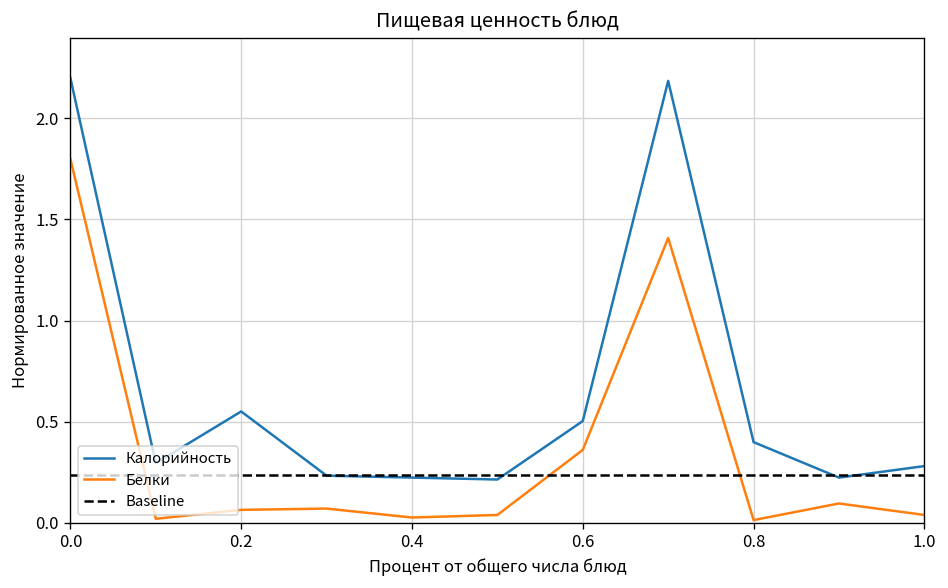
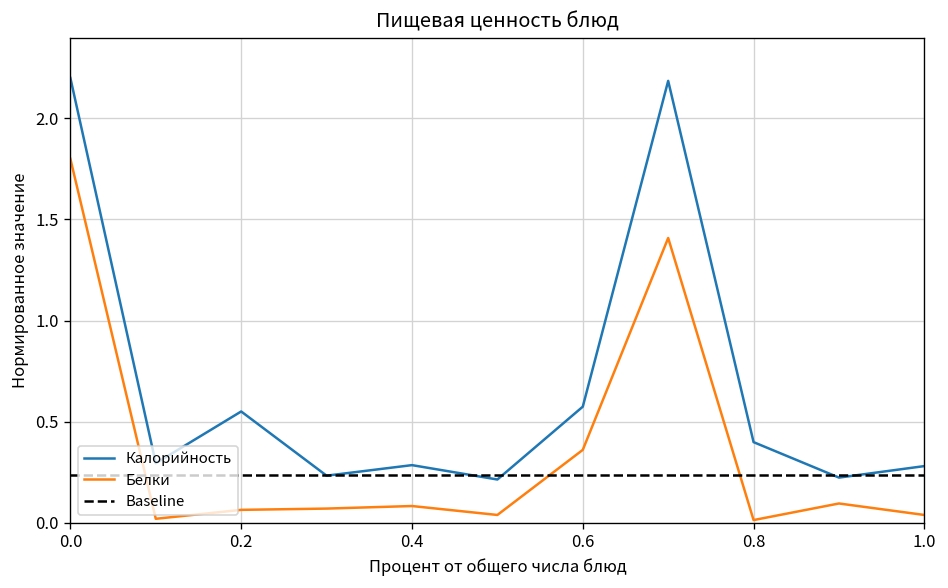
  {
    "Калорийность": {
      "0.0": 2.20,
      "0.2": 0.55,
-     "0.4": 0.22,
-     "0.6": 0.50,
+     "0.4": 0.28,
+     "0.6": 0.57,
      "0.8": 0.40,
      "1.0": 0.28
    },
    "Белки": {
      "0.0": 1.80,
      "0.2": 0.06,
-     "0.4": 0.03,
+     "0.4": 0.08,
      "0.6": 0.36,
      "0.8": 0.01,
      "1.0": 0.04
    }
  }
